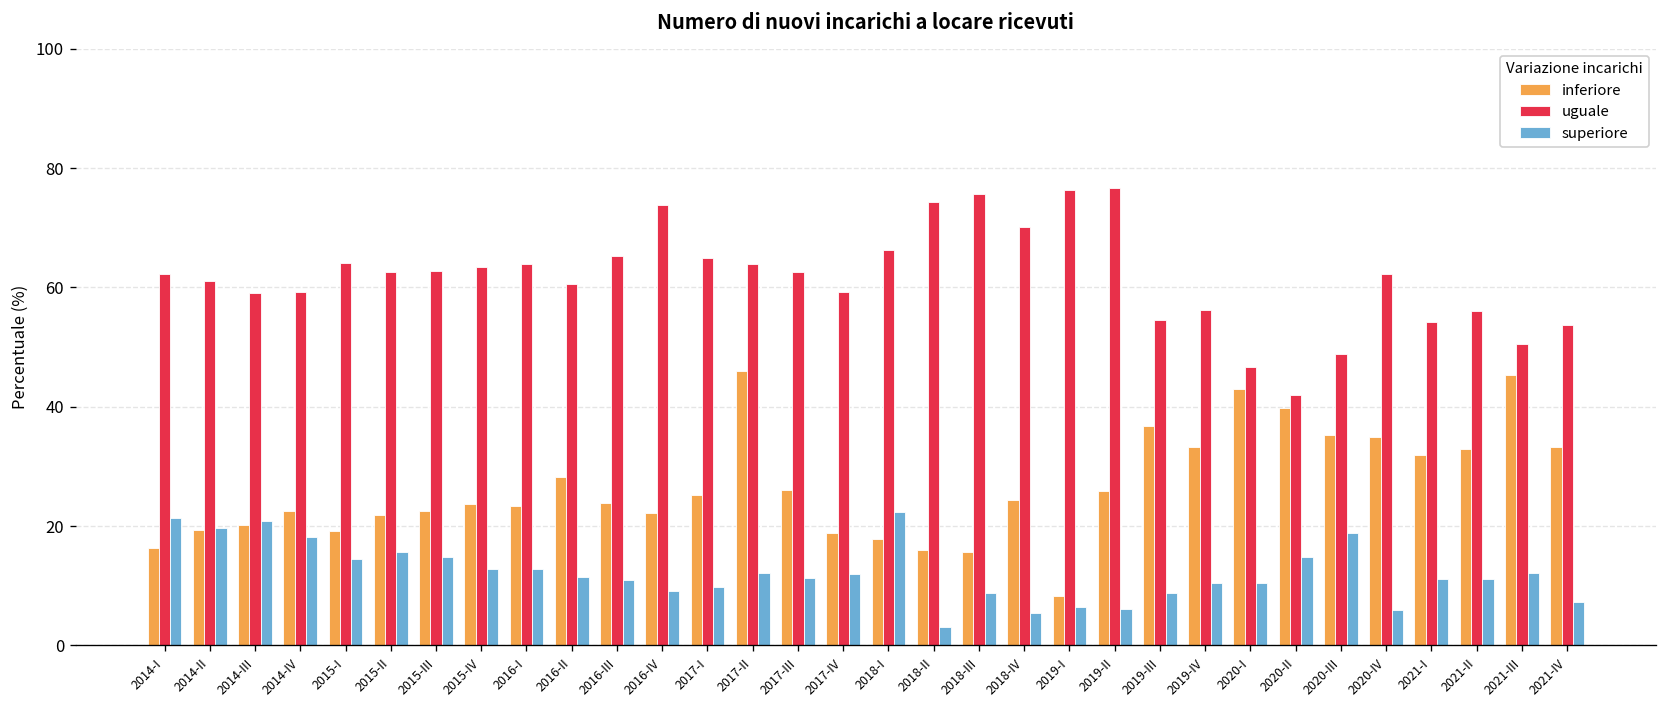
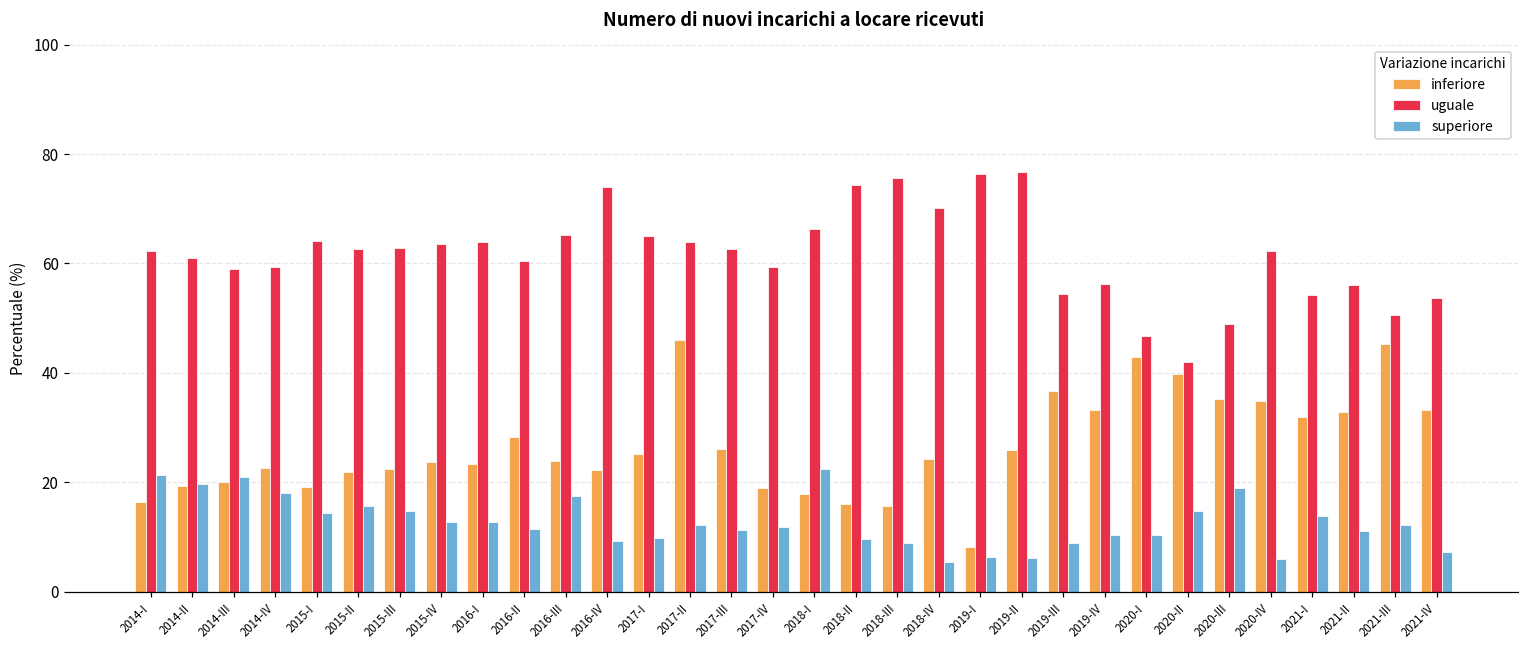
  {
    "inferiore": {
      "2014-I": 16,
      "2014-II": 19,
      "2014-III": 20,
      "2014-IV": 23,
      "2015-I": 19,
      "2015-II": 22,
      "2015-III": 23,
      "2015-IV": 24,
      "2016-I": 23,
      "2016-II": 28,
      "2016-III": 24,
      "2016-IV": 22,
      "2017-I": 25,
      "2017-II": 46,
      "2017-III": 26,
      "2017-IV": 19,
      "2018-I": 18,
      "2018-II": 16,
      "2018-III": 16,
      "2018-IV": 24,
      "2019-I": 8,
      "2019-II": 26,
      "2019-III": 37,
      "2019-IV": 33,
      "2020-I": 43,
      "2020-II": 40,
      "2020-III": 35,
      "2020-IV": 35,
      "2021-I": 32,
      "2021-II": 33,
      "2021-III": 45,
      "2021-IV": 33
    },
    "uguale": {
      "2014-I": 62,
      "2014-II": 61,
      "2014-III": 59,
      "2014-IV": 59,
      "2015-I": 64,
      "2015-II": 63,
      "2015-III": 63,
      "2015-IV": 64,
      "2016-I": 64,
      "2016-II": 61,
      "2016-III": 65,
      "2016-IV": 74,
      "2017-I": 65,
      "2017-II": 64,
      "2017-III": 63,
      "2017-IV": 59,
      "2018-I": 66,
      "2018-II": 74,
      "2018-III": 76,
      "2018-IV": 70,
      "2019-I": 76,
      "2019-II": 77,
      "2019-III": 55,
      "2019-IV": 56,
      "2020-I": 47,
      "2020-II": 42,
      "2020-III": 49,
      "2020-IV": 62,
      "2021-I": 54,
      "2021-II": 56,
      "2021-III": 51,
      "2021-IV": 54
    },
    "superiore": {
      "2014-I": 21,
      "2014-II": 20,
      "2014-III": 21,
      "2014-IV": 18,
      "2015-I": 14,
      "2015-II": 16,
      "2015-III": 15,
      "2015-IV": 13,
      "2016-I": 13,
      "2016-II": 11,
-     "2016-III": 11,
+     "2016-III": 18,
      "2016-IV": 9,
      "2017-I": 10,
      "2017-II": 12,
      "2017-III": 11,
      "2017-IV": 12,
      "2018-I": 22,
-     "2018-II": 3,
+     "2018-II": 10,
      "2018-III": 9,
      "2018-IV": 6,
      "2019-I": 6,
      "2019-II": 6,
      "2019-III": 9,
      "2019-IV": 10,
      "2020-I": 10,
      "2020-II": 15,
      "2020-III": 19,
      "2020-IV": 6,
-     "2021-I": 11,
+     "2021-I": 14,
      "2021-II": 11,
      "2021-III": 12,
      "2021-IV": 7
    }
  }
